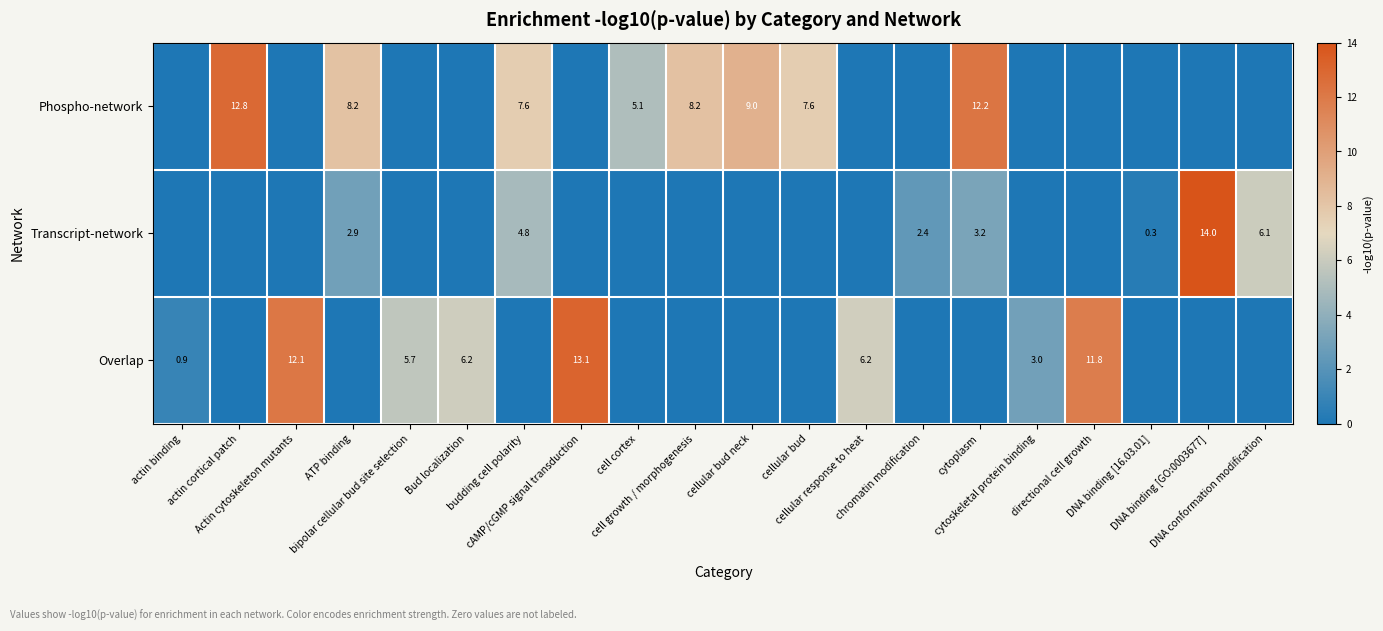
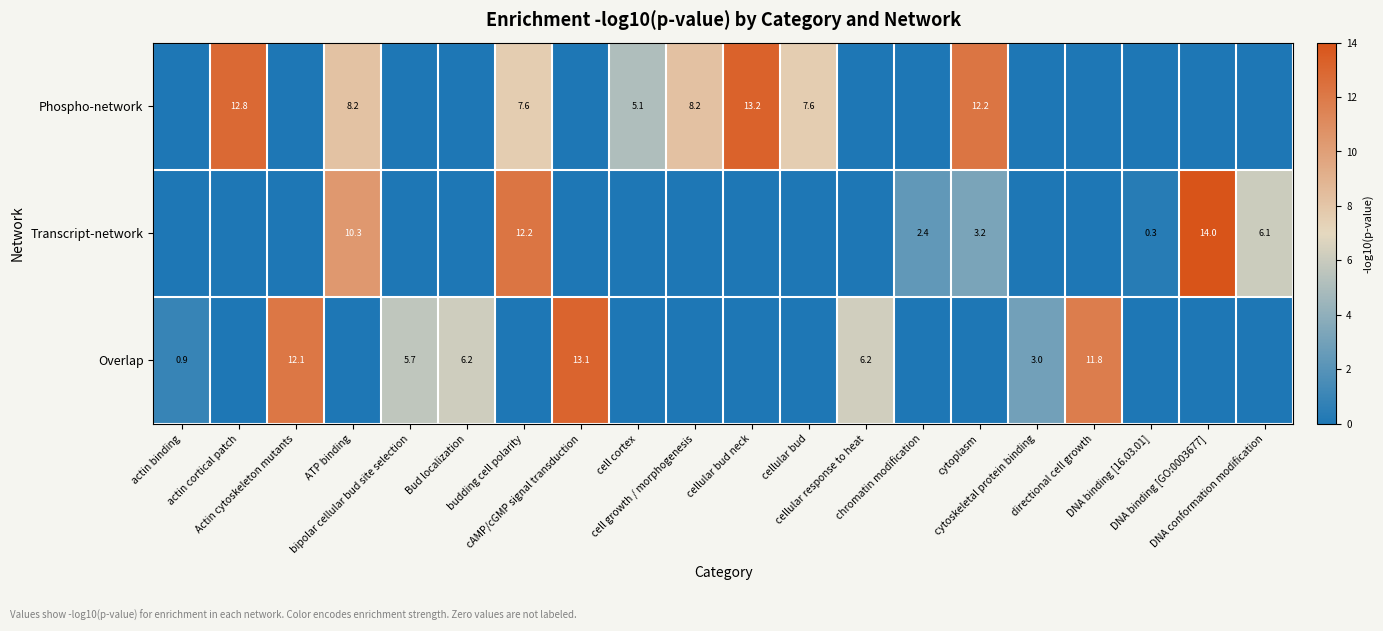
  {
    "Phospho-network": {
      "actin cortical patch": 12.8,
      "ATP binding": 8.2,
      "budding cell polarity": 7.6,
      "cell cortex": 5.1,
      "cell growth / morphogenesis": 8.2,
-     "cellular bud neck": 9.0,
+     "cellular bud neck": 13.2,
      "cellular bud": 7.6,
      "cytoplasm": 12.2
    },
    "Transcript-network": {
-     "ATP binding": 2.9,
-     "budding cell polarity": 4.8,
+     "ATP binding": 10.3,
+     "budding cell polarity": 12.2,
      "chromatin modification": 2.4,
      "cytoplasm": 3.2,
      "DNA binding [16.03.01]": 0.3,
      "DNA binding [GO:0003677]": 14.0,
      "DNA conformation modification": 6.1
    },
    "Overlap": {
      "actin binding": 0.9,
      "Actin cytoskeleton mutants": 12.1,
      "bipolar cellular bud site selection": 5.7,
      "Bud localization": 6.2,
      "cAMP/cGMP signal transduction": 13.1,
      "cellular response to heat": 6.2,
      "cytoskeletal protein binding": 3.0,
      "directional cell growth": 11.8
    }
  }
